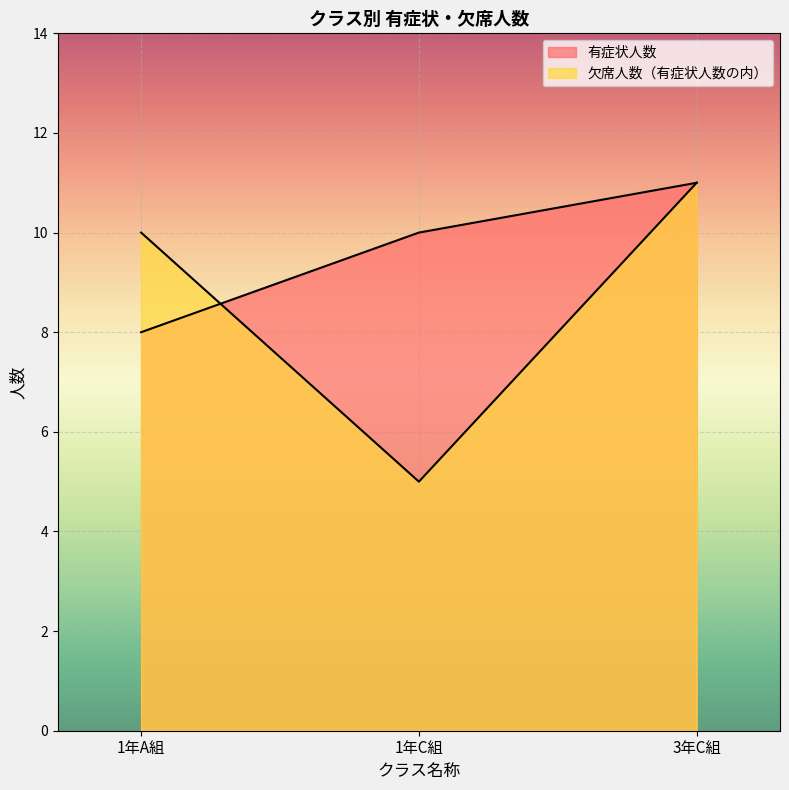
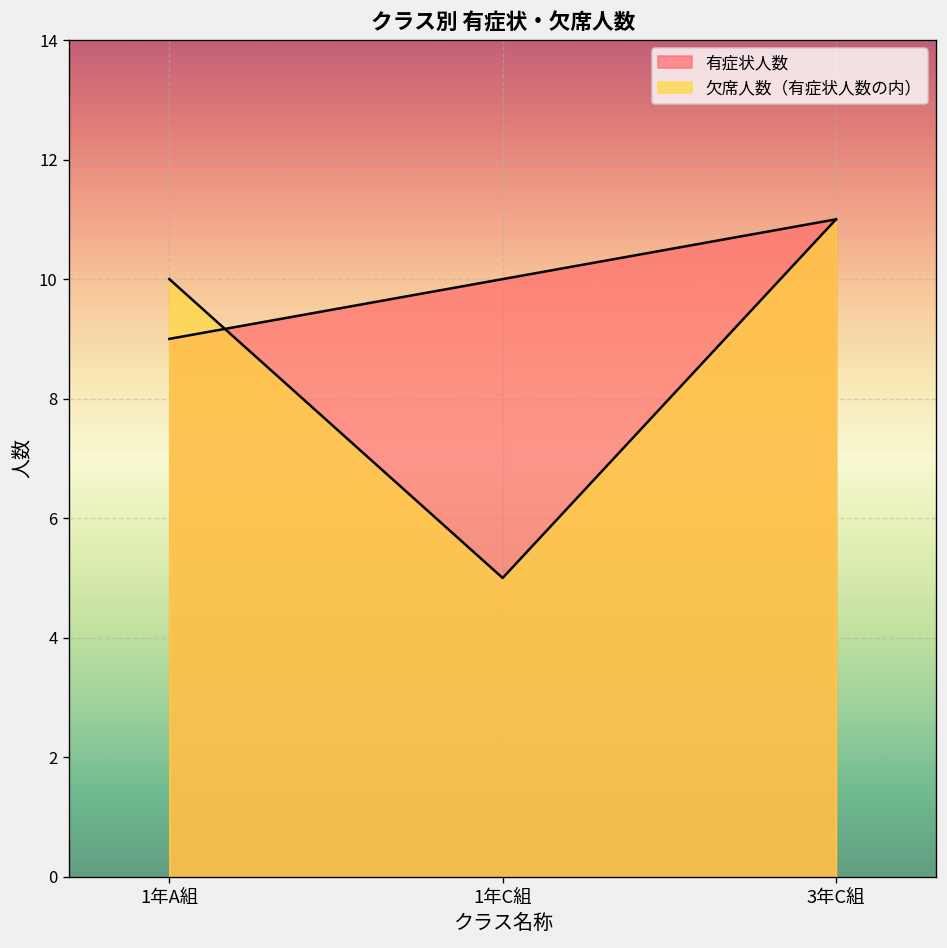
  {
    "有症状人数": {
-     "1年A組": 8,
+     "1年A組": 9,
      "1年C組": 10
    },
    "欠席人数（有症状人数の内）": {
      "1年A組": 10,
      "1年C組": 5
    }
  }
